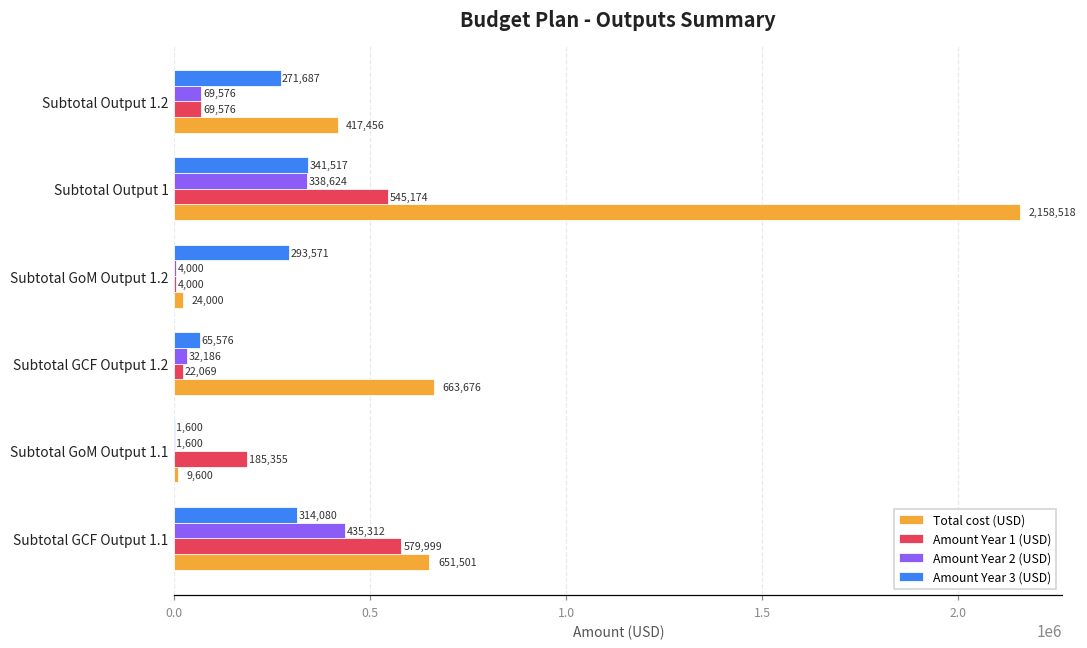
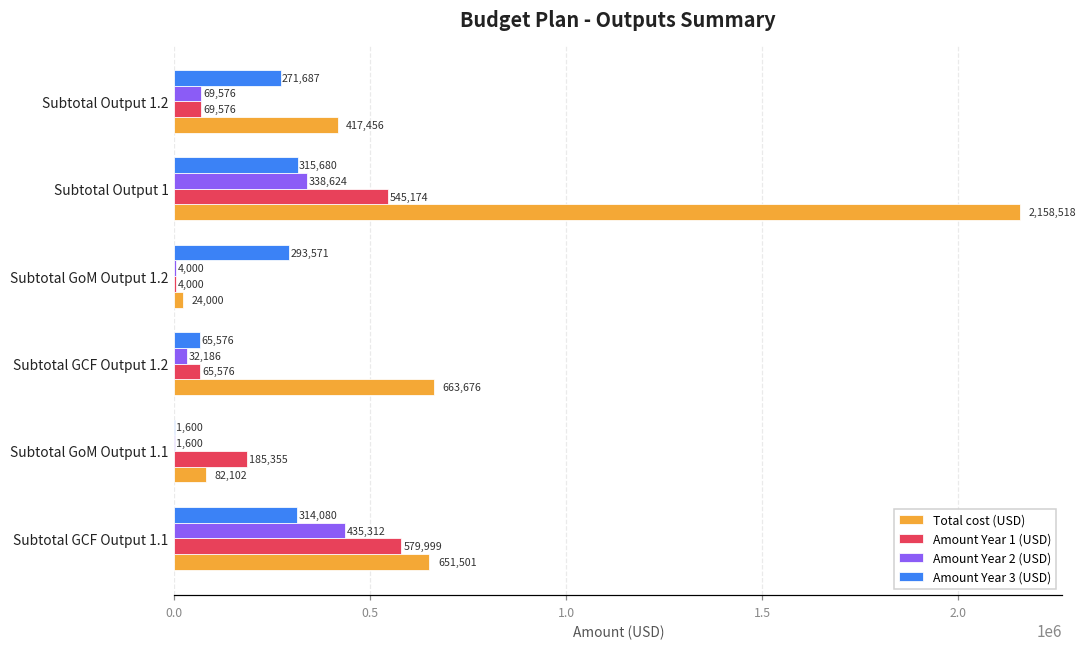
  {
    "Total cost (USD)": {
      "Subtotal Output 1.2": "417,456",
      "Subtotal Output 1": "2,158,518",
      "Subtotal GoM Output 1.2": "24,000",
      "Subtotal GCF Output 1.2": "663,676",
-     "Subtotal GoM Output 1.1": "9,600",
+     "Subtotal GoM Output 1.1": "82,102",
      "Subtotal GCF Output 1.1": "651,501"
    },
    "Amount Year 1 (USD)": {
      "Subtotal Output 1.2": "69,576",
      "Subtotal Output 1": "545,174",
      "Subtotal GoM Output 1.2": "4,000",
-     "Subtotal GCF Output 1.2": "22,069",
+     "Subtotal GCF Output 1.2": "65,576",
      "Subtotal GoM Output 1.1": "185,355",
      "Subtotal GCF Output 1.1": "579,999"
    },
    "Amount Year 2 (USD)": {
      "Subtotal Output 1.2": "69,576",
      "Subtotal Output 1": "338,624",
      "Subtotal GoM Output 1.2": "4,000",
      "Subtotal GCF Output 1.2": "32,186",
      "Subtotal GoM Output 1.1": "1,600",
      "Subtotal GCF Output 1.1": "435,312"
    },
    "Amount Year 3 (USD)": {
      "Subtotal Output 1.2": "271,687",
-     "Subtotal Output 1": "341,517",
+     "Subtotal Output 1": "315,680",
      "Subtotal GoM Output 1.2": "293,571",
      "Subtotal GCF Output 1.2": "65,576",
      "Subtotal GoM Output 1.1": "1,600",
      "Subtotal GCF Output 1.1": "314,080"
    }
  }
